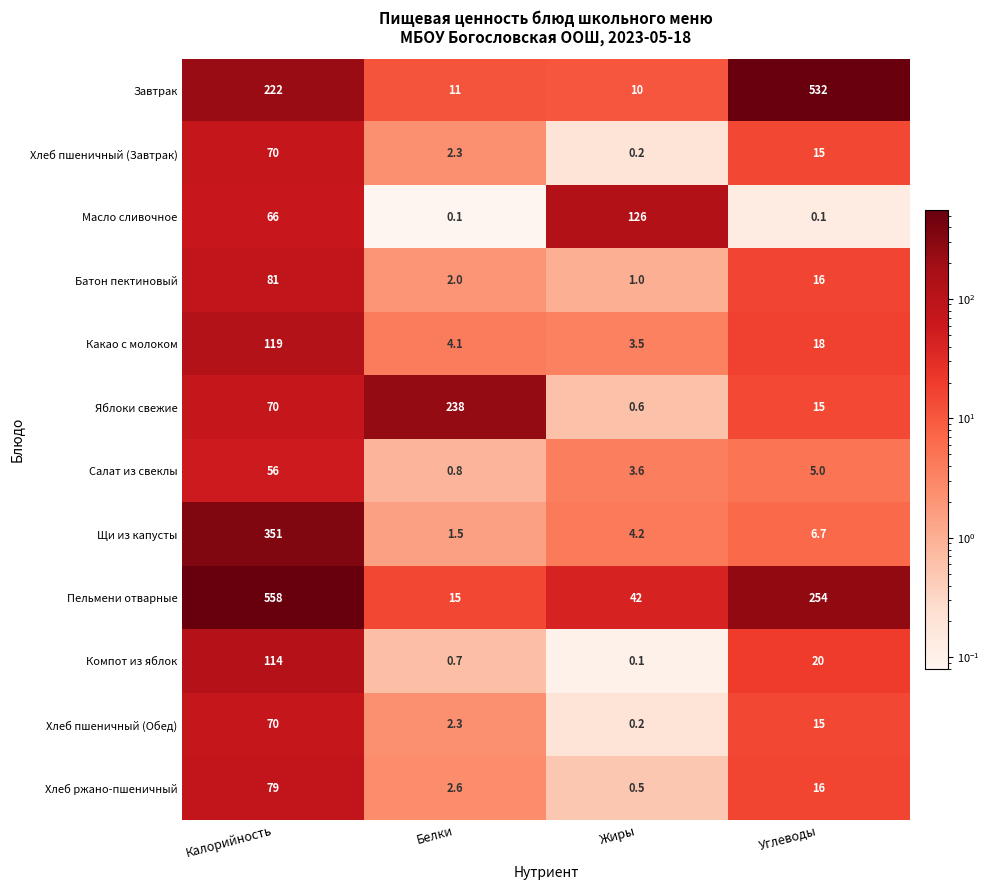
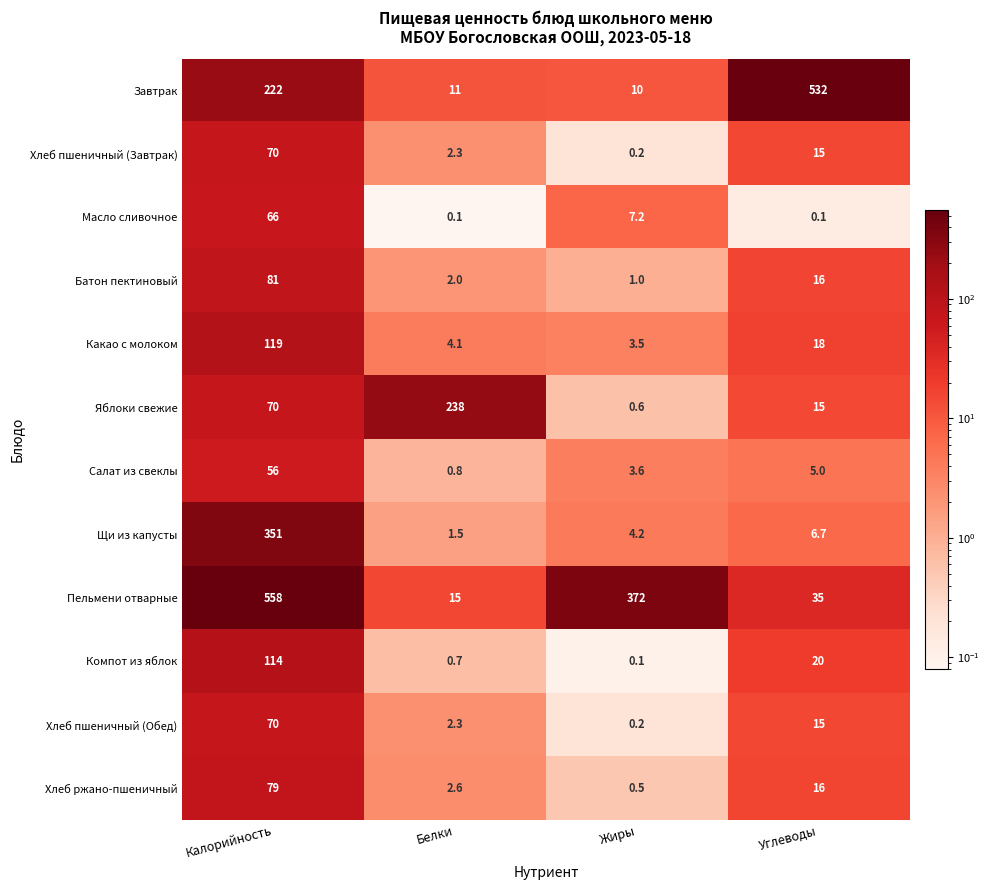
  {
    "Завтрак": {
      "Калорийность": 222,
      "Белки": 11,
      "Жиры": 10,
      "Углеводы": 532
    },
    "Хлеб пшеничный (Завтрак)": {
      "Калорийность": 70,
      "Белки": 2.3,
      "Жиры": 0.2,
      "Углеводы": 15
    },
    "Масло сливочное": {
      "Калорийность": 66,
      "Белки": 0.1,
-     "Жиры": 126,
+     "Жиры": 7.2,
      "Углеводы": 0.1
    },
    "Батон пектиновый": {
      "Калорийность": 81,
      "Белки": 2.0,
      "Жиры": 1.0,
      "Углеводы": 16
    },
    "Какао с молоком": {
      "Калорийность": 119,
      "Белки": 4.1,
      "Жиры": 3.5,
      "Углеводы": 18
    },
    "Яблоки свежие": {
      "Калорийность": 70,
      "Белки": 238,
      "Жиры": 0.6,
      "Углеводы": 15
    },
    "Салат из свеклы": {
      "Калорийность": 56,
      "Белки": 0.8,
      "Жиры": 3.6,
      "Углеводы": 5.0
    },
    "Щи из капусты": {
      "Калорийность": 351,
      "Белки": 1.5,
      "Жиры": 4.2,
      "Углеводы": 6.7
    },
    "Пельмени отварные": {
      "Калорийность": 558,
      "Белки": 15,
-     "Жиры": 42,
-     "Углеводы": 254
+     "Жиры": 372,
+     "Углеводы": 35
    },
    "Компот из яблок": {
      "Калорийность": 114,
      "Белки": 0.7,
      "Жиры": 0.1,
      "Углеводы": 20
    },
    "Хлеб пшеничный (Обед)": {
      "Калорийность": 70,
      "Белки": 2.3,
      "Жиры": 0.2,
      "Углеводы": 15
    },
    "Хлеб ржано-пшеничный": {
      "Калорийность": 79,
      "Белки": 2.6,
      "Жиры": 0.5,
      "Углеводы": 16
    }
  }
